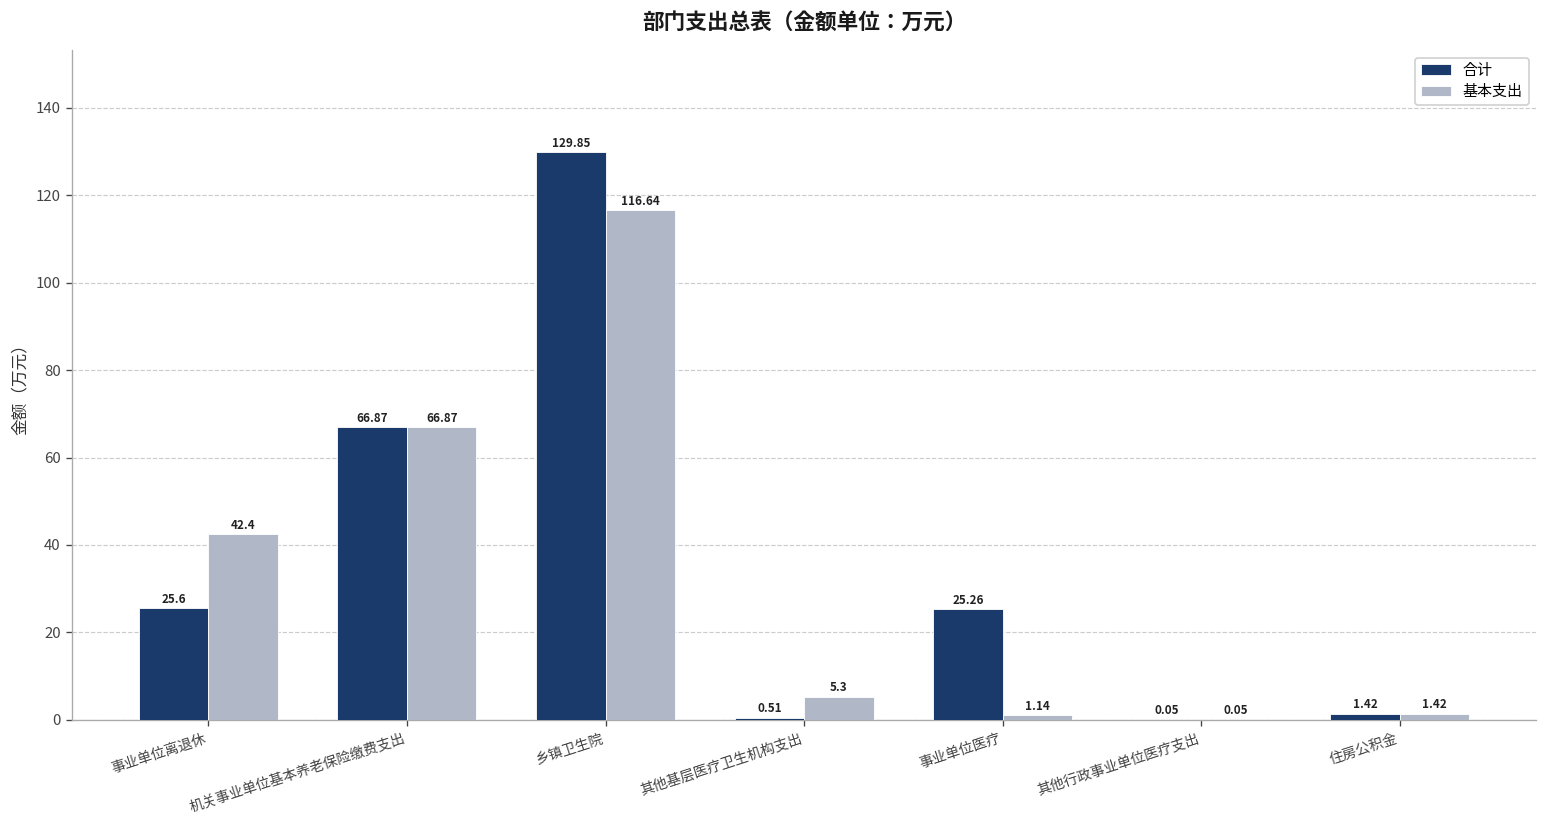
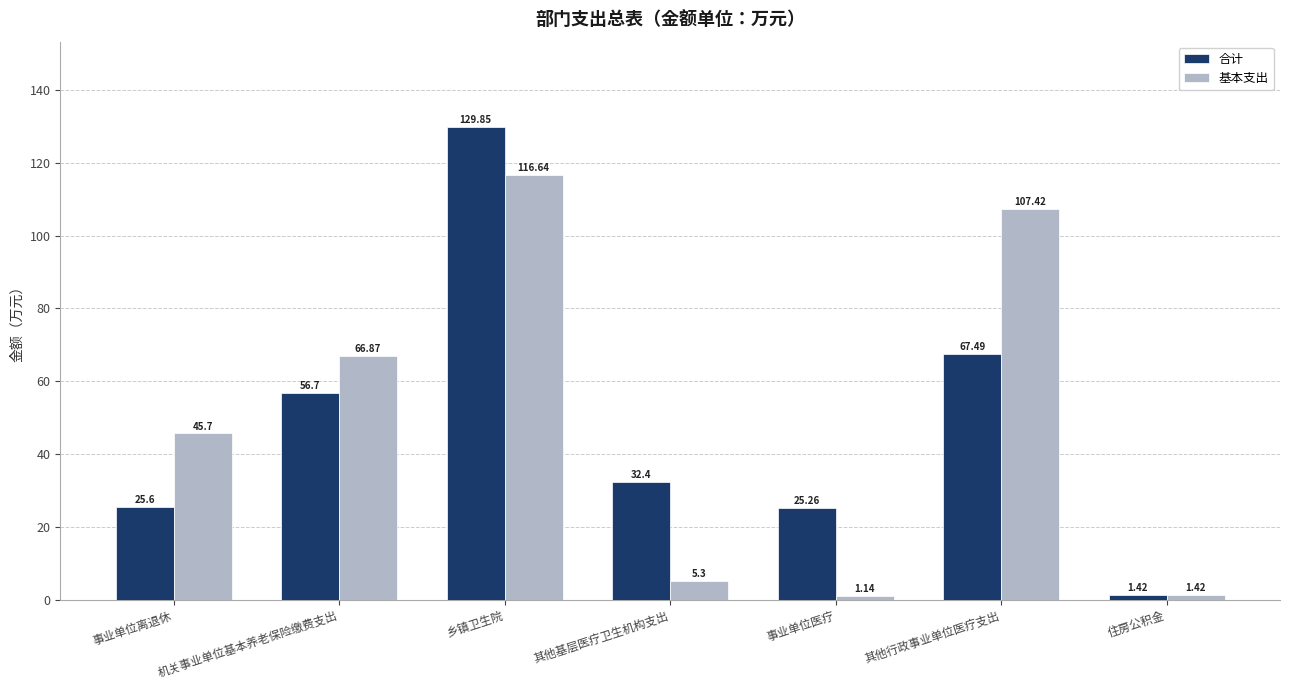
  {
    "合计": {
      "事业单位离退休": 25.6,
-     "机关事业单位基本养老保险缴费支出": 66.87,
+     "机关事业单位基本养老保险缴费支出": 56.7,
      "乡镇卫生院": 129.85,
-     "其他基层医疗卫生机构支出": 0.51,
+     "其他基层医疗卫生机构支出": 32.4,
      "事业单位医疗": 25.26,
-     "其他行政事业单位医疗支出": 0.05,
+     "其他行政事业单位医疗支出": 67.49,
      "住房公积金": 1.42
    },
    "基本支出": {
-     "事业单位离退休": 42.4,
+     "事业单位离退休": 45.7,
      "机关事业单位基本养老保险缴费支出": 66.87,
      "乡镇卫生院": 116.64,
      "其他基层医疗卫生机构支出": 5.3,
      "事业单位医疗": 1.14,
-     "其他行政事业单位医疗支出": 0.05,
+     "其他行政事业单位医疗支出": 107.42,
      "住房公积金": 1.42
    }
  }
